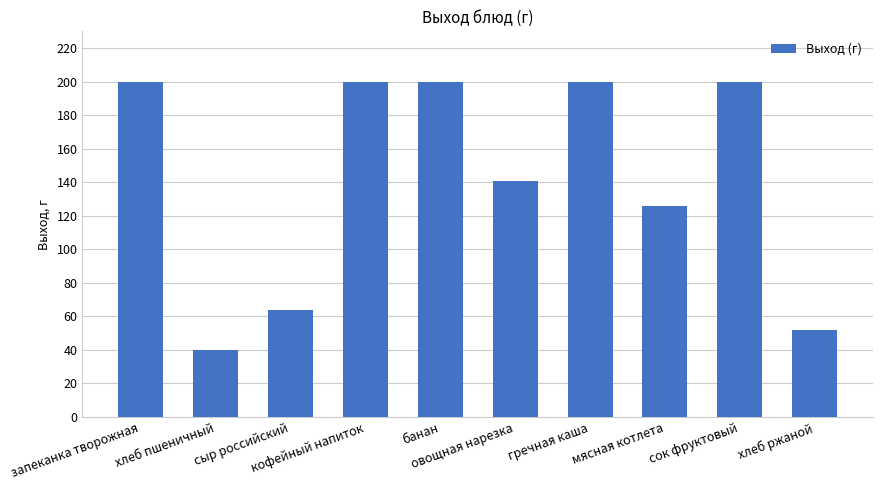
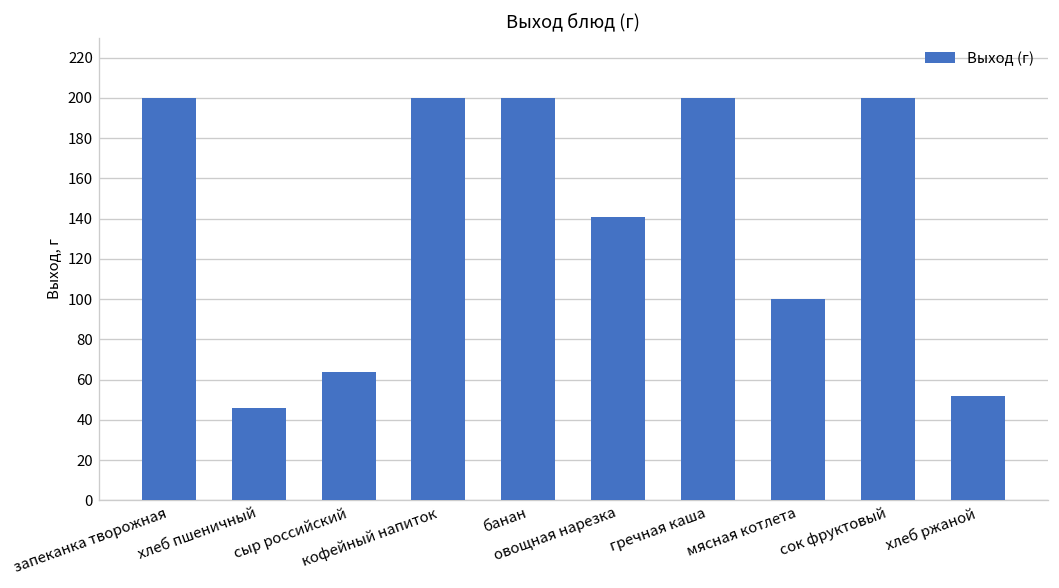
  {
    "запеканка творожная": 200,
-   "хлеб пшеничный": 40,
+   "хлеб пшеничный": 46,
    "сыр российский": 64,
    "кофейный напиток": 200,
    "банан": 200,
    "овощная нарезка": 141,
    "гречная каша": 200,
-   "мясная котлета": 126,
+   "мясная котлета": 100,
    "сок фруктовый": 200,
    "хлеб ржаной": 52
  }
